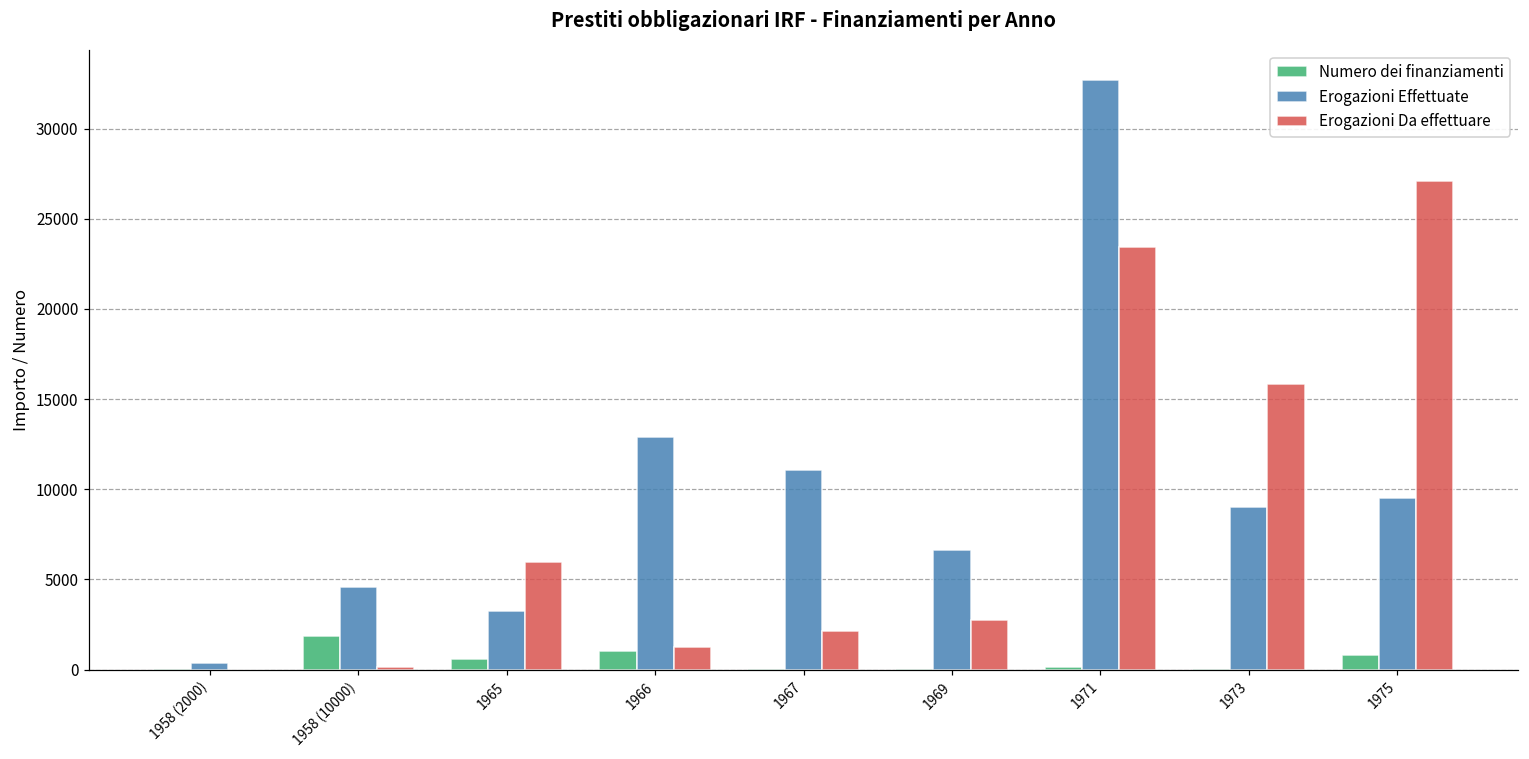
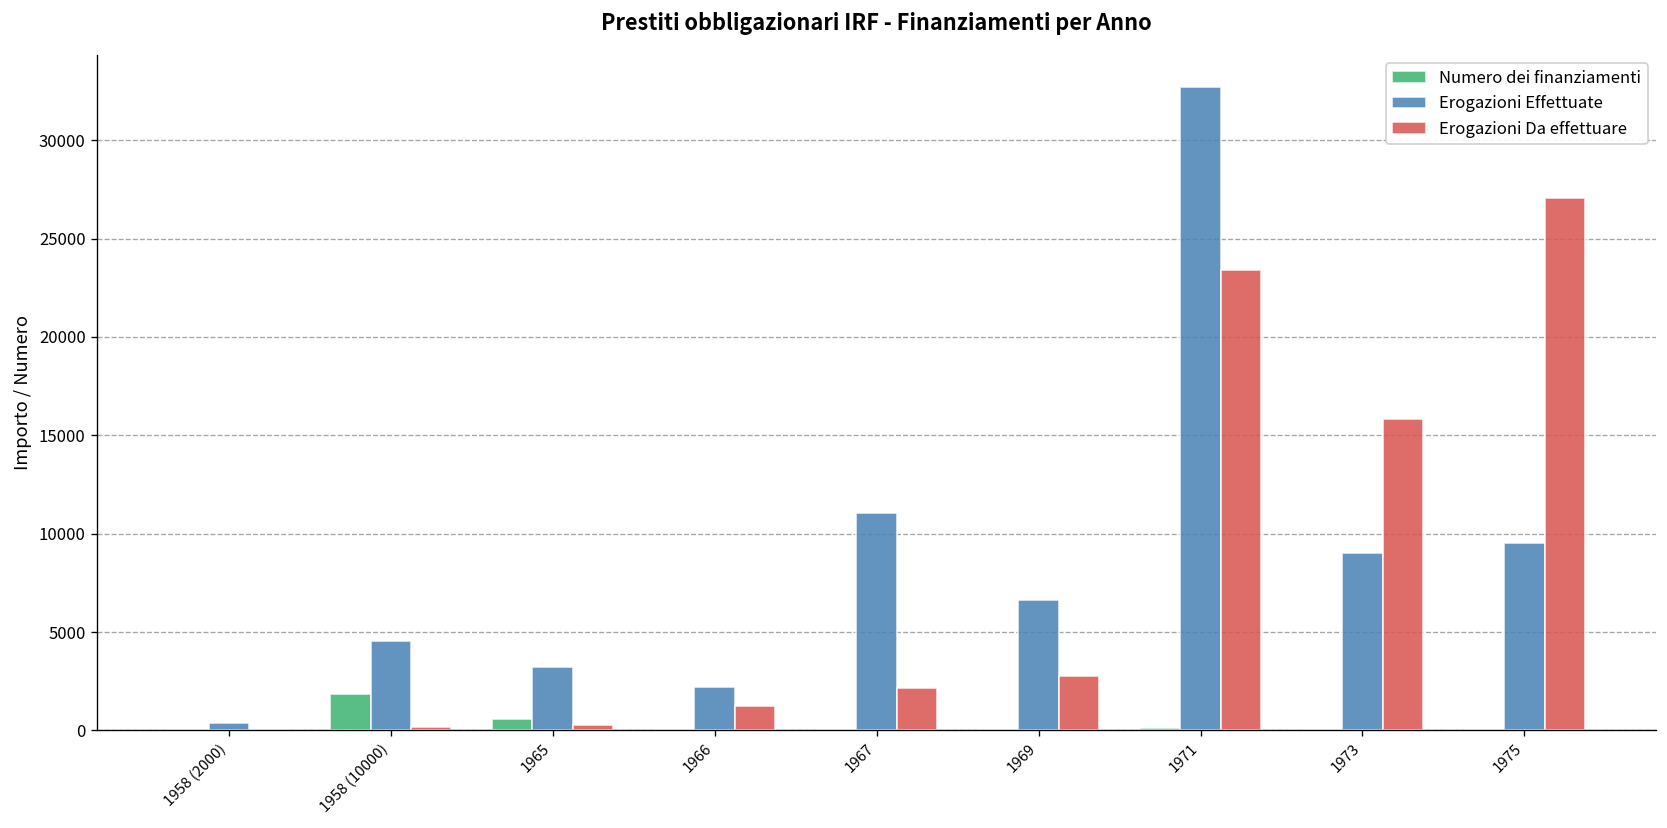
  {
    "Numero dei finanziamenti": {
      "1958 (10000)": 1800,
      "1965": 600,
-     "1966": 1000,
-     "1975": 800
+     "1966": 0,
+     "1975": 0
    },
    "Erogazioni Effettuate": {
      "1958 (2000)": 400,
      "1958 (10000)": 4600,
      "1965": 3200,
-     "1966": 12900,
+     "1966": 2200,
      "1967": 11100,
      "1969": 6600,
      "1971": 32700,
      "1973": 9000,
      "1975": 9500
    },
    "Erogazioni Da effettuare": {
      "1958 (2000)": 0,
      "1958 (10000)": 200,
-     "1965": 6000,
+     "1965": 300,
      "1966": 1300,
      "1967": 2100,
      "1969": 2700,
      "1971": 23400,
      "1973": 15800,
      "1975": 27100
    }
  }
